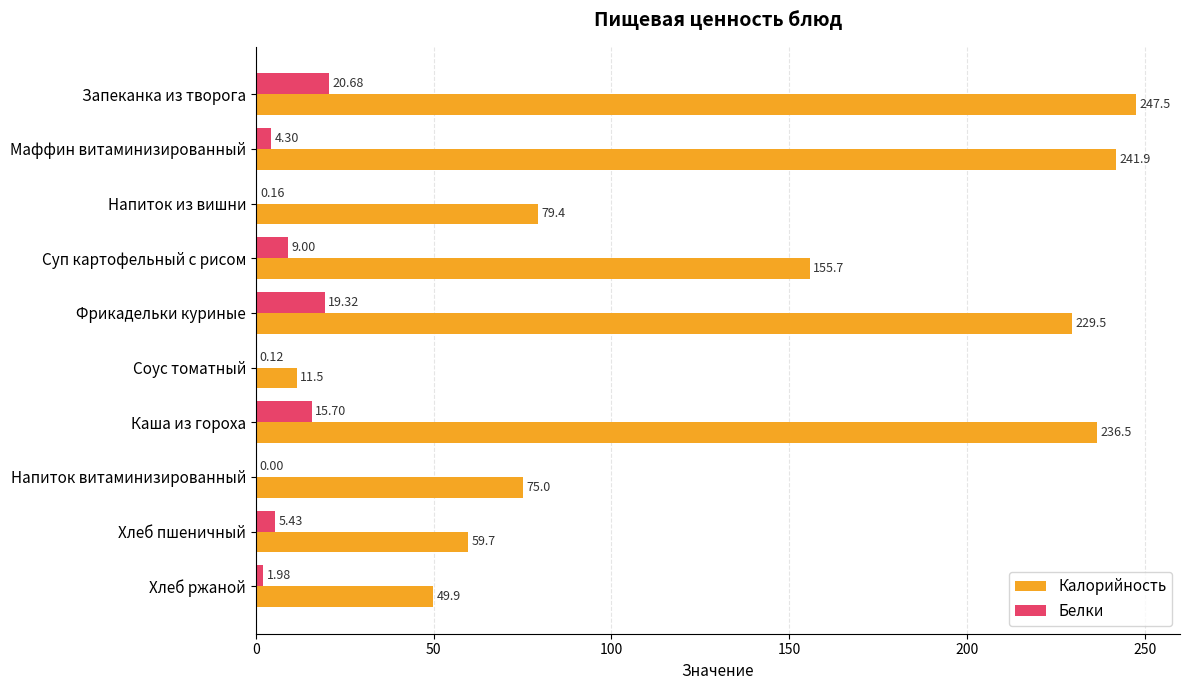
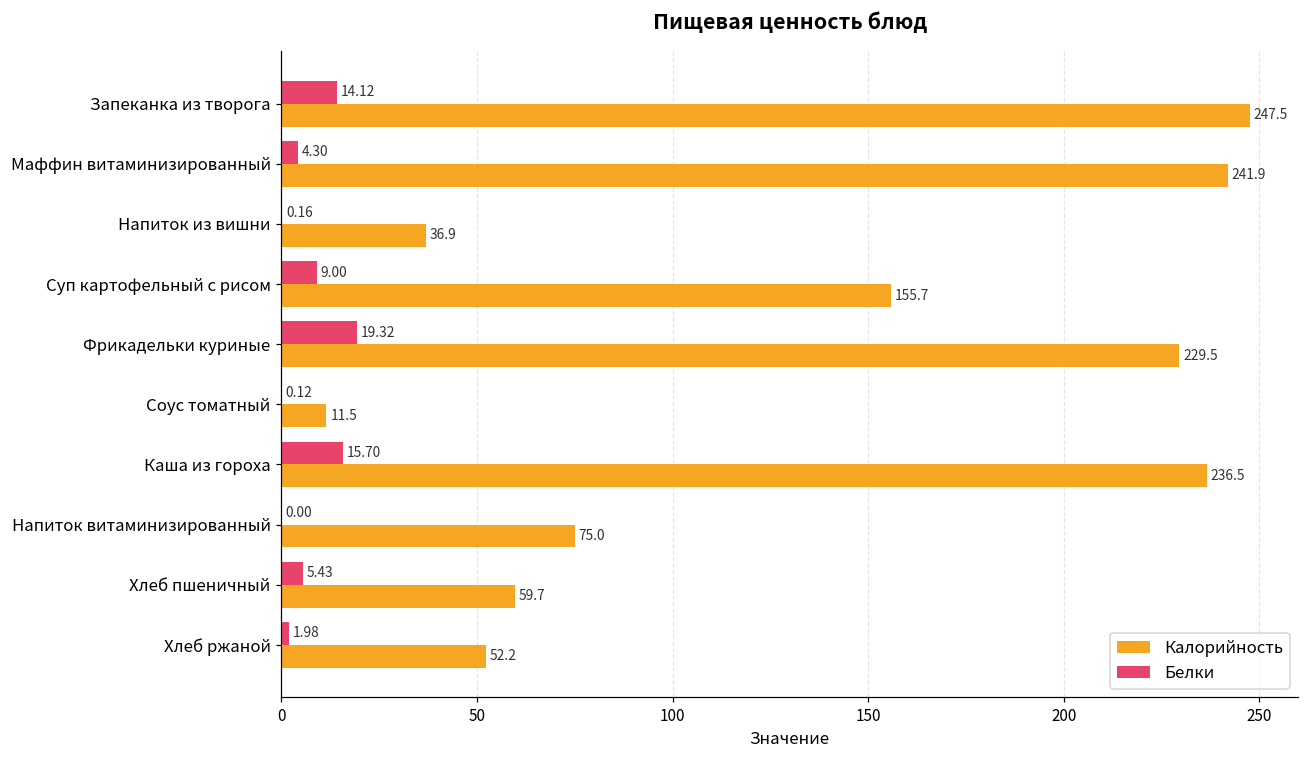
  {
    "Калорийность": {
      "Запеканка из творога": 247.5,
      "Маффин витаминизированный": 241.9,
-     "Напиток из вишни": 79.4,
+     "Напиток из вишни": 36.9,
      "Суп картофельный с рисом": 155.7,
      "Фрикадельки куриные": 229.5,
      "Соус томатный": 11.5,
      "Каша из гороха": 236.5,
      "Напиток витаминизированный": 75.0,
      "Хлеб пшеничный": 59.7,
-     "Хлеб ржаной": 49.9
+     "Хлеб ржаной": 52.2
    },
    "Белки": {
-     "Запеканка из творога": 20.68,
+     "Запеканка из творога": 14.12,
      "Маффин витаминизированный": 4.30,
      "Напиток из вишни": 0.16,
      "Суп картофельный с рисом": 9.00,
      "Фрикадельки куриные": 19.32,
      "Соус томатный": 0.12,
      "Каша из гороха": 15.70,
      "Напиток витаминизированный": 0.00,
      "Хлеб пшеничный": 5.43,
      "Хлеб ржаной": 1.98
    }
  }
